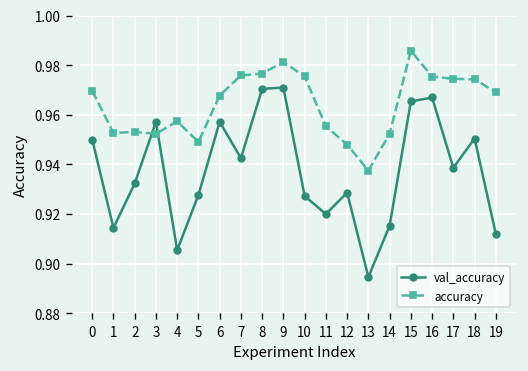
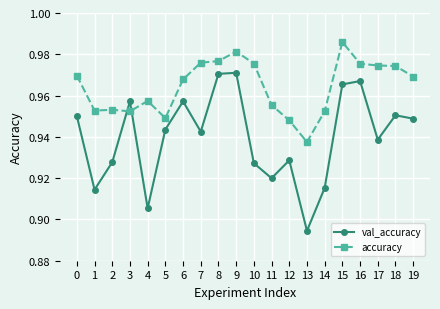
  {
    "val_accuracy": {
      "0": 0.950,
      "1": 0.914,
-     "2": 0.932,
+     "2": 0.928,
      "3": 0.957,
      "4": 0.905,
-     "5": 0.928,
+     "5": 0.944,
      "6": 0.957,
      "7": 0.943,
      "8": 0.971,
      "9": 0.971,
      "10": 0.927,
      "11": 0.920,
      "12": 0.929,
      "13": 0.894,
      "14": 0.915,
      "15": 0.965,
      "16": 0.967,
      "17": 0.939,
      "18": 0.950,
-     "19": 0.912
+     "19": 0.949
    },
    "accuracy": {
      "0": 0.970,
      "1": 0.953,
      "2": 0.953,
      "3": 0.952,
      "4": 0.957,
      "5": 0.949,
      "6": 0.968,
      "7": 0.976,
      "8": 0.977,
      "9": 0.981,
      "10": 0.976,
      "11": 0.955,
      "12": 0.948,
      "13": 0.937,
      "14": 0.952,
      "15": 0.986,
      "16": 0.975,
      "17": 0.975,
      "18": 0.974,
      "19": 0.969
    }
  }
